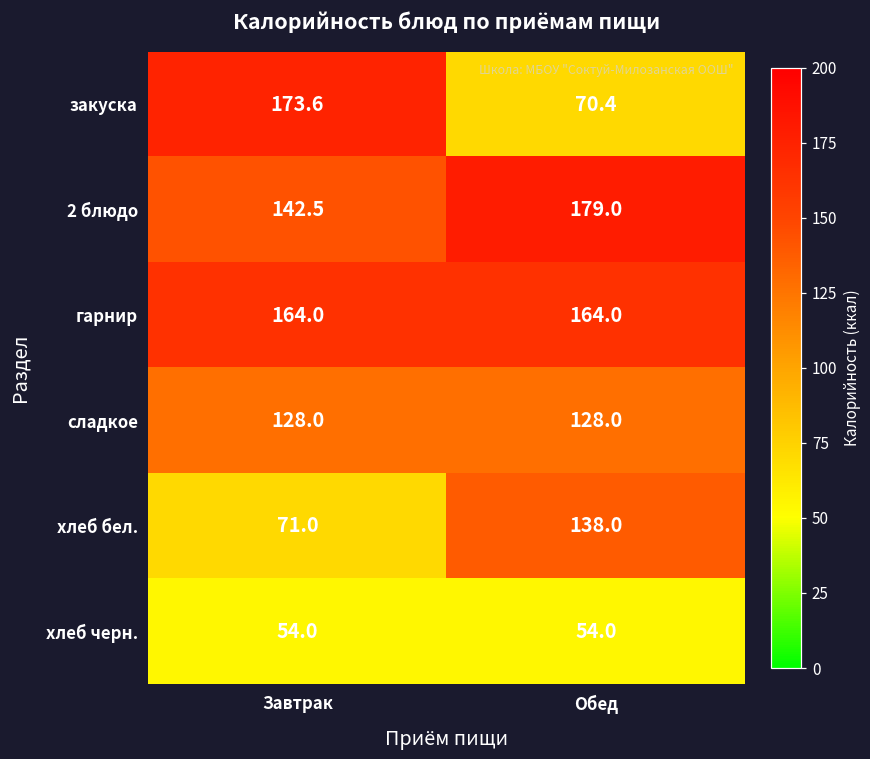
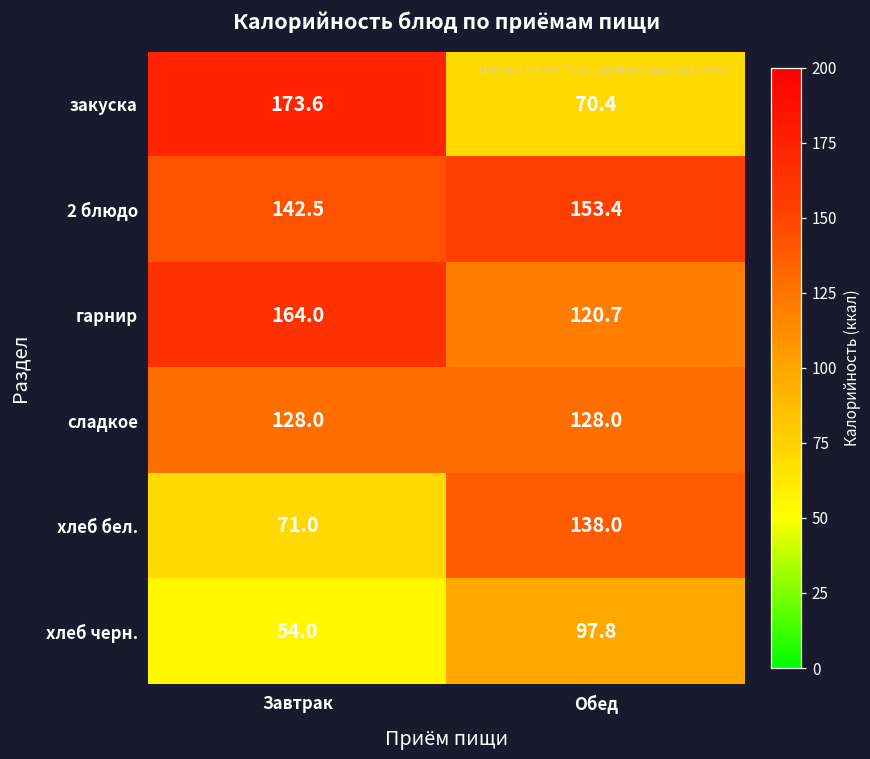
  {
    "закуска": {
      "Завтрак": 173.6
    },
    "2 блюдо": {
      "Завтрак": 142.5,
-     "Обед": 179.0
+     "Обед": 153.4
    },
    "гарнир": {
      "Завтрак": 164.0,
-     "Обед": 164.0
+     "Обед": 120.7
    },
    "сладкое": {
      "Завтрак": 128.0,
      "Обед": 128.0
    },
    "хлеб бел.": {
      "Завтрак": 71.0,
      "Обед": 138.0
    },
    "хлеб черн.": {
      "Завтрак": 54.0,
-     "Обед": 54.0
+     "Обед": 97.8
    }
  }
